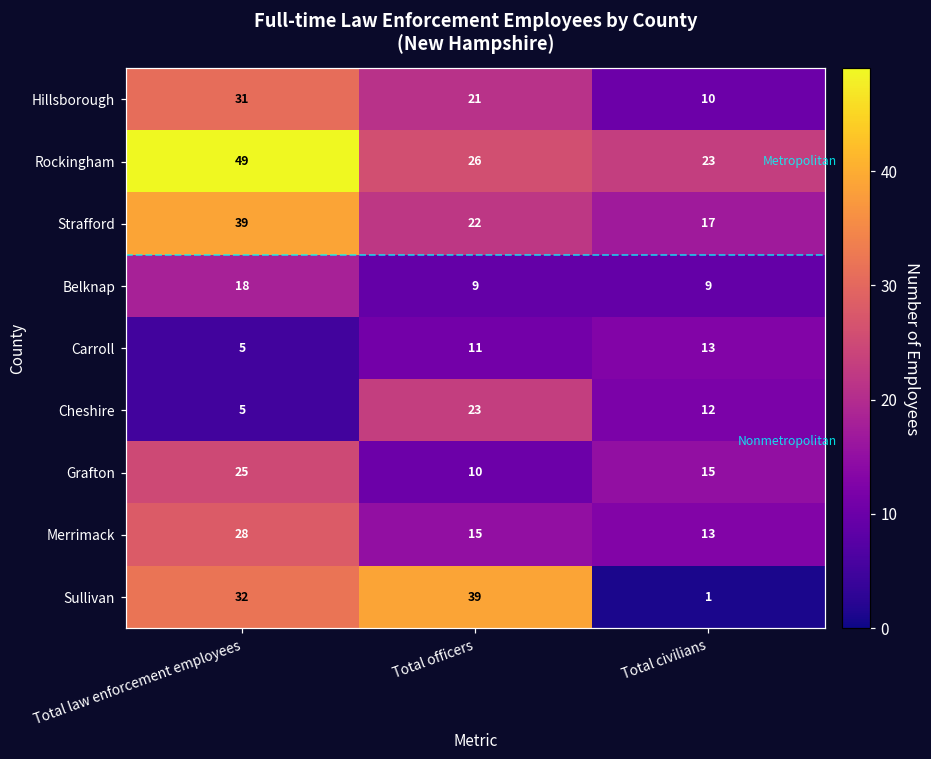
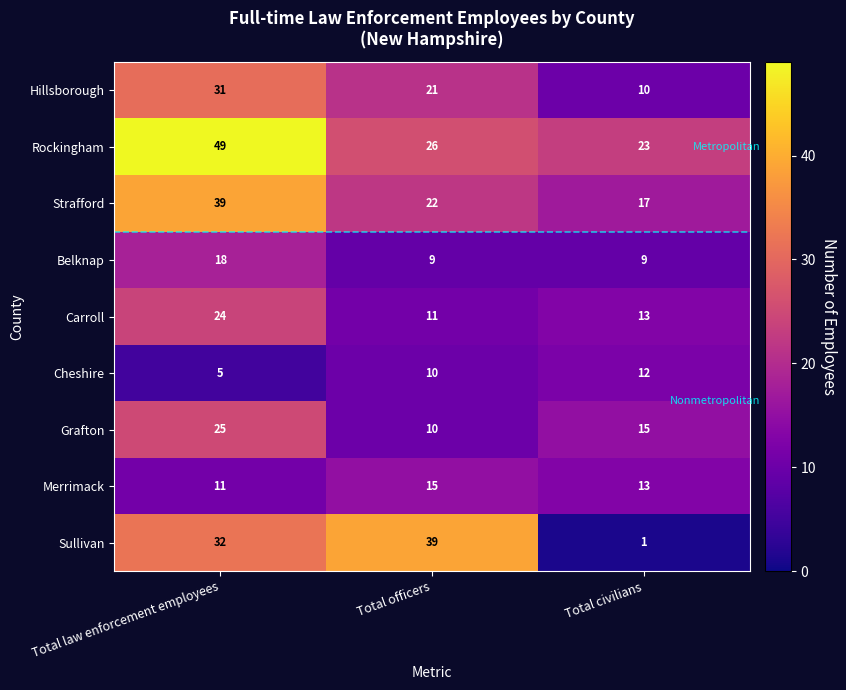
  {
    "Hillsborough": {
      "Total law enforcement employees": 31,
      "Total officers": 21,
      "Total civilians": 10
    },
    "Rockingham": {
      "Total law enforcement employees": 49,
      "Total officers": 26
    },
    "Strafford": {
      "Total law enforcement employees": 39,
      "Total officers": 22,
      "Total civilians": 17
    },
    "Belknap": {
      "Total law enforcement employees": 18,
      "Total officers": 9,
      "Total civilians": 9
    },
    "Carroll": {
-     "Total law enforcement employees": 5,
+     "Total law enforcement employees": 24,
      "Total officers": 11,
      "Total civilians": 13
    },
    "Cheshire": {
      "Total law enforcement employees": 5,
-     "Total officers": 23
+     "Total officers": 10
    },
    "Grafton": {
      "Total law enforcement employees": 25,
      "Total officers": 10
    },
    "Merrimack": {
-     "Total law enforcement employees": 28,
+     "Total law enforcement employees": 11,
      "Total officers": 15,
      "Total civilians": 13
    },
    "Sullivan": {
      "Total law enforcement employees": 32,
      "Total officers": 39,
      "Total civilians": 1
    }
  }
